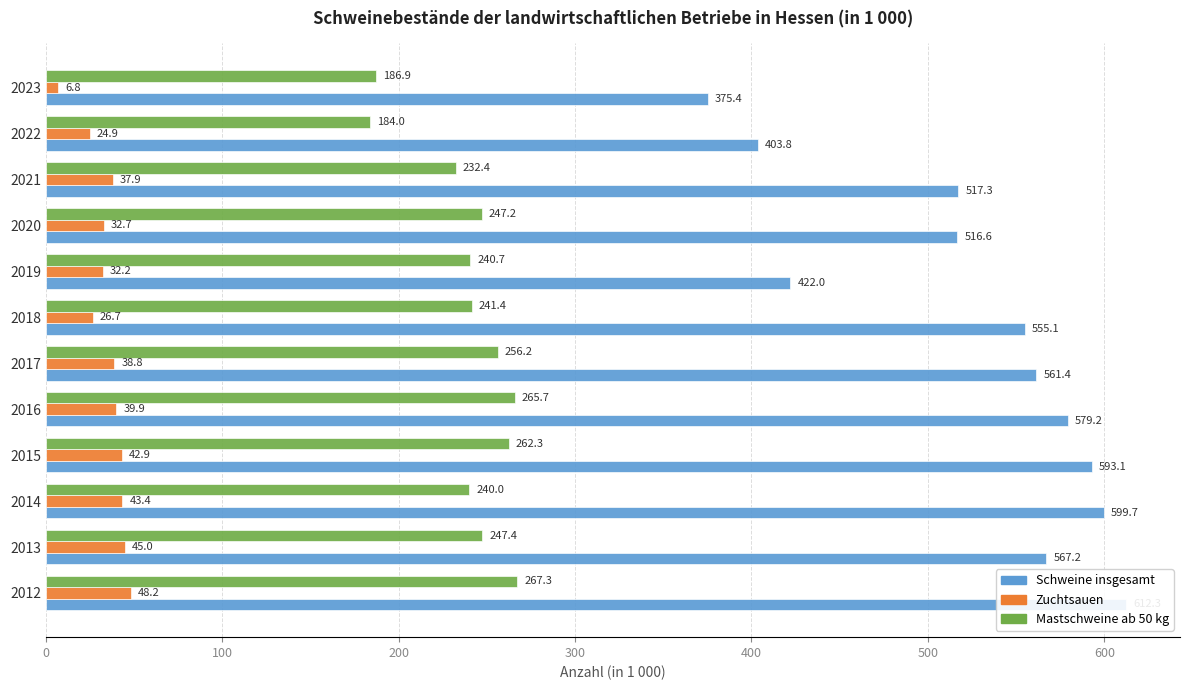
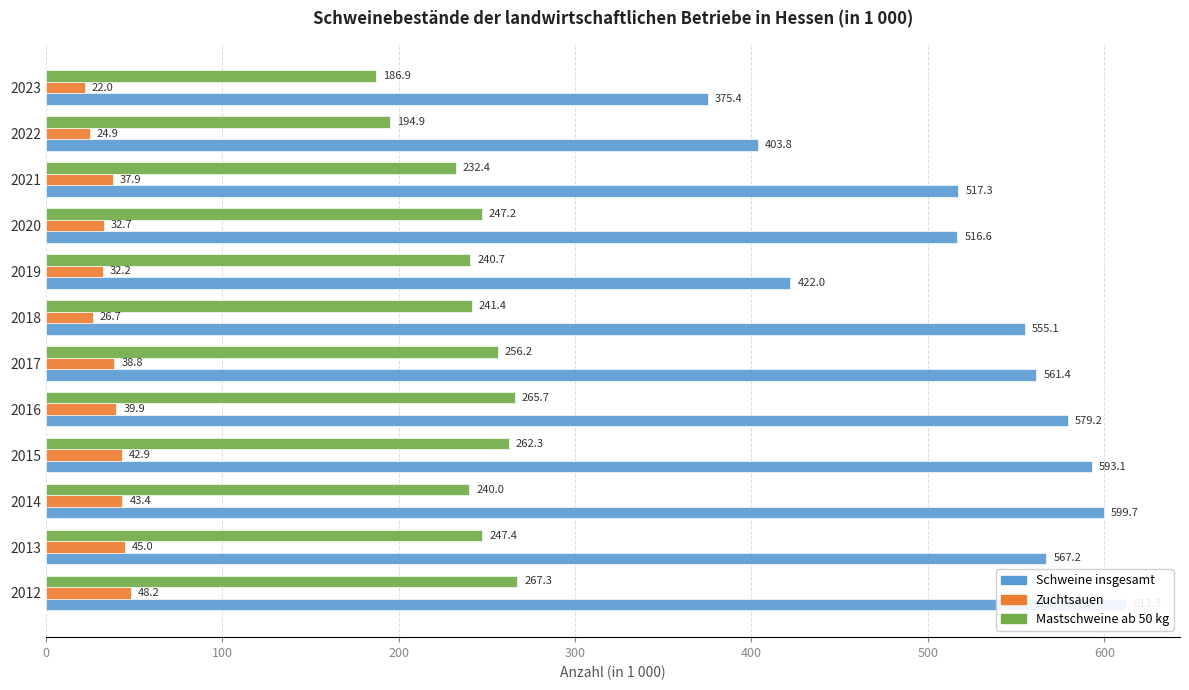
  {
    "Schweine insgesamt": {
      "2023": 375.4,
      "2022": 403.8,
      "2021": 517.3,
      "2020": 516.6,
      "2019": 422.0,
      "2018": 555.1,
      "2017": 561.4,
      "2016": 579.2,
      "2015": 593.1,
      "2014": 599.7,
      "2013": 567.2
    },
    "Zuchtsauen": {
-     "2023": 6.8,
+     "2023": 22.0,
      "2022": 24.9,
      "2021": 37.9,
      "2020": 32.7,
      "2019": 32.2,
      "2018": 26.7,
      "2017": 38.8,
      "2016": 39.9,
      "2015": 42.9,
      "2014": 43.4,
      "2013": 45.0,
      "2012": 48.2
    },
    "Mastschweine ab 50 kg": {
      "2023": 186.9,
-     "2022": 184.0,
+     "2022": 194.9,
      "2021": 232.4,
      "2020": 247.2,
      "2019": 240.7,
      "2018": 241.4,
      "2017": 256.2,
      "2016": 265.7,
      "2015": 262.3,
      "2014": 240.0,
      "2013": 247.4,
      "2012": 267.3
    }
  }
